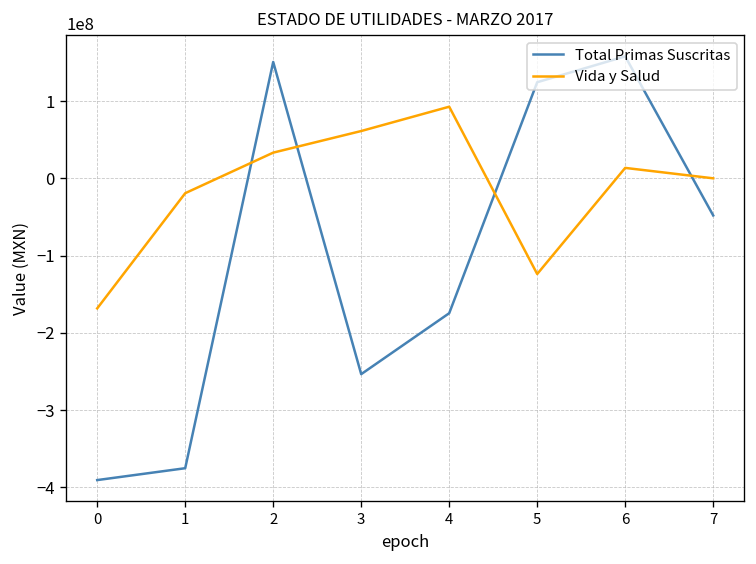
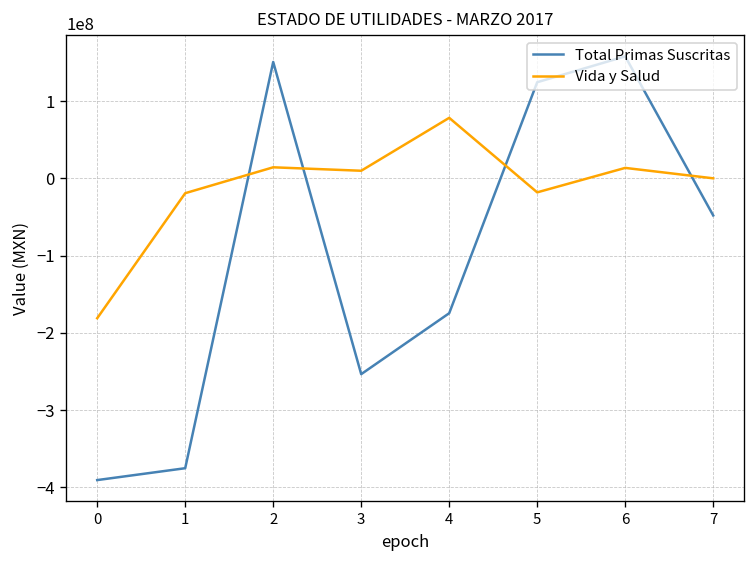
  {
    "Total Primas Suscritas": {
      "0": -390000000,
      "1": -380000000,
      "2": 150000000,
      "3": -250000000,
      "4": -170000000,
      "7": -50000000
    },
    "Vida y Salud": {
-     "0": -170000000,
+     "0": -180000000,
      "1": -20000000,
-     "2": 30000000,
-     "3": 60000000,
-     "4": 90000000,
-     "5": -120000000,
+     "2": 10000000,
+     "3": 10000000,
+     "4": 80000000,
+     "5": -20000000,
      "6": 10000000,
      "7": 0
    }
  }
